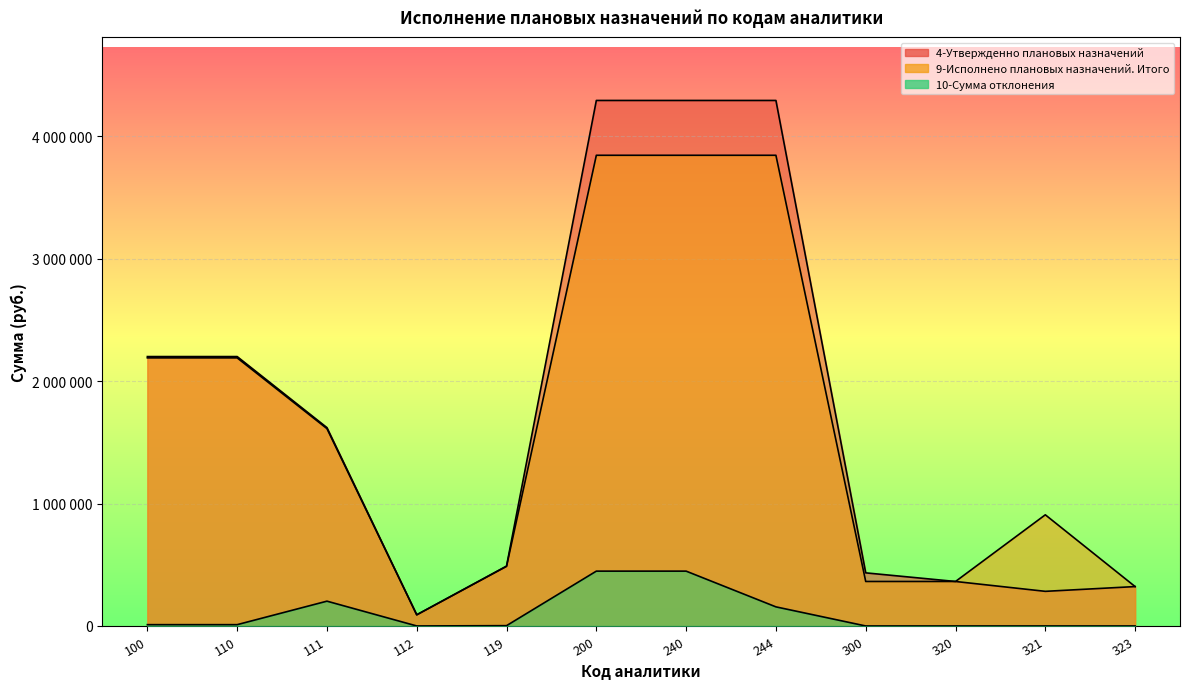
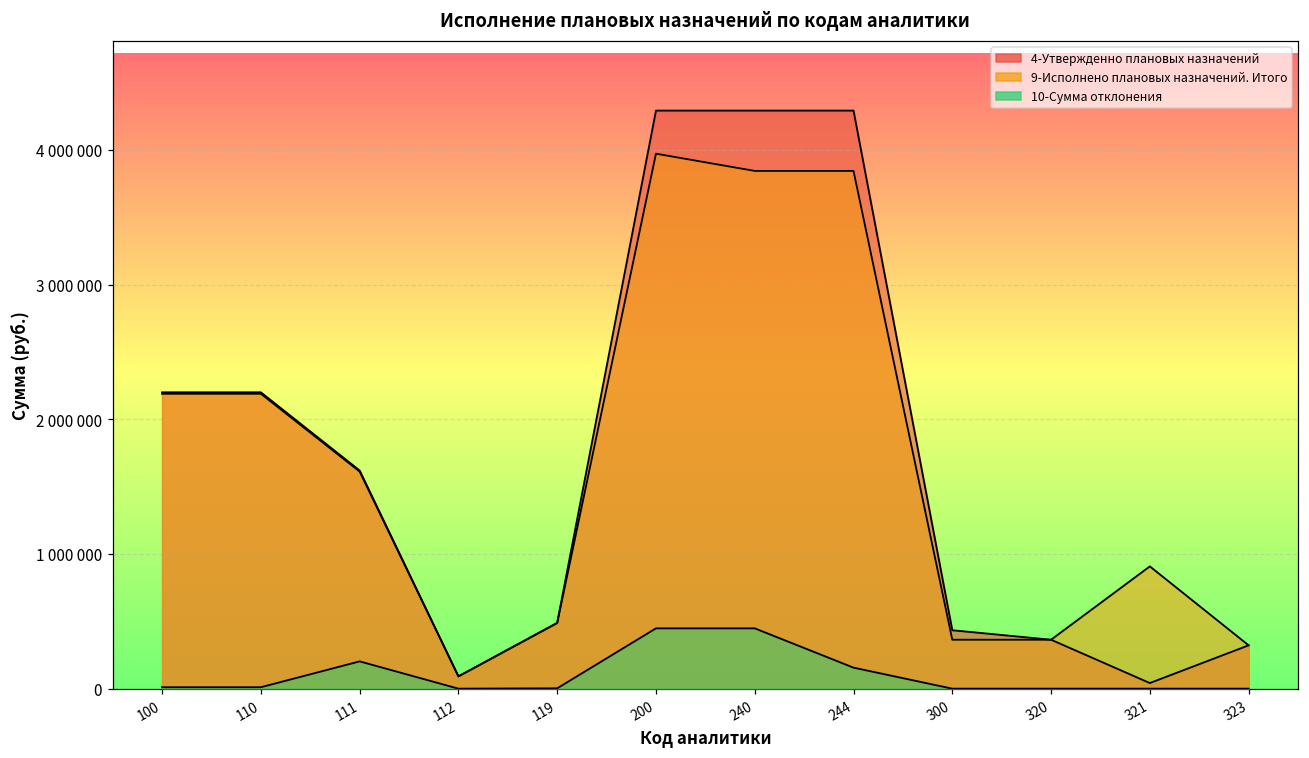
  {
    "4-Утвержденно плановых назначений": {
      "200": 4290000,
      "240": 4290000,
      "244": 4290000,
      "300": 430000,
-     "321": 280000
+     "321": 40000
    },
    "9-Исполнено плановых назначений. Итого": {
-     "200": 3840000,
+     "200": 3970000,
      "240": 3840000,
      "244": 3840000,
      "300": 360000,
      "321": 910000
    },
    "10-Сумма отклонения": {
      "100": 10000,
      "110": 10000,
      "111": 200000,
      "112": 0,
      "119": 0,
      "200": 450000,
      "240": 450000,
      "244": 160000,
      "300": 0,
      "320": 0,
      "321": 0,
      "323": 0
    }
  }
